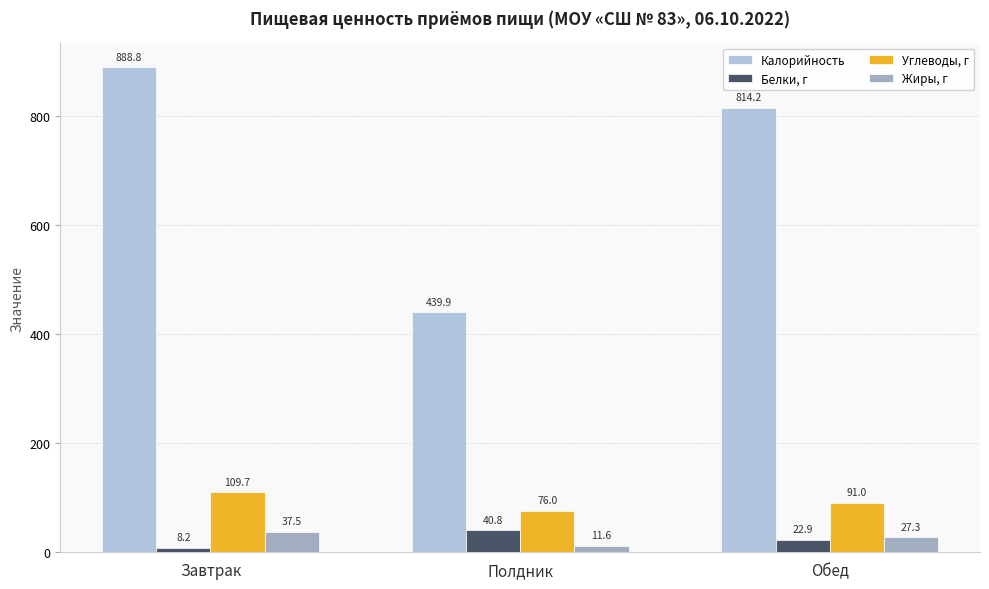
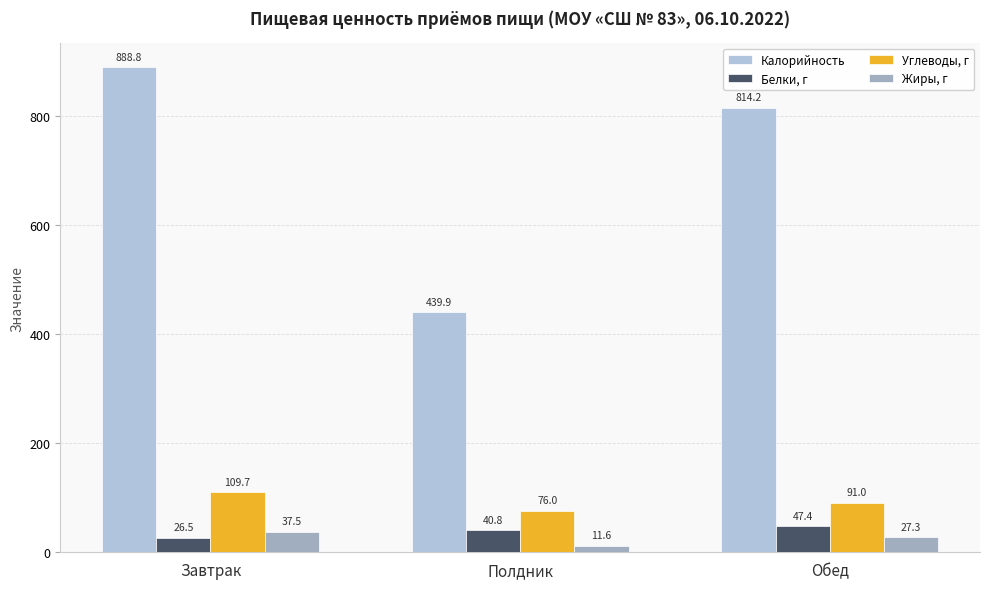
  {
    "Белки, г": {
-     "Завтрак": 8.2,
+     "Завтрак": 26.5,
      "Полдник": 40.8,
-     "Обед": 22.9
+     "Обед": 47.4
    },
    "Углеводы, г": {
      "Завтрак": 109.7,
      "Полдник": 76.0,
      "Обед": 91.0
    }
  }
